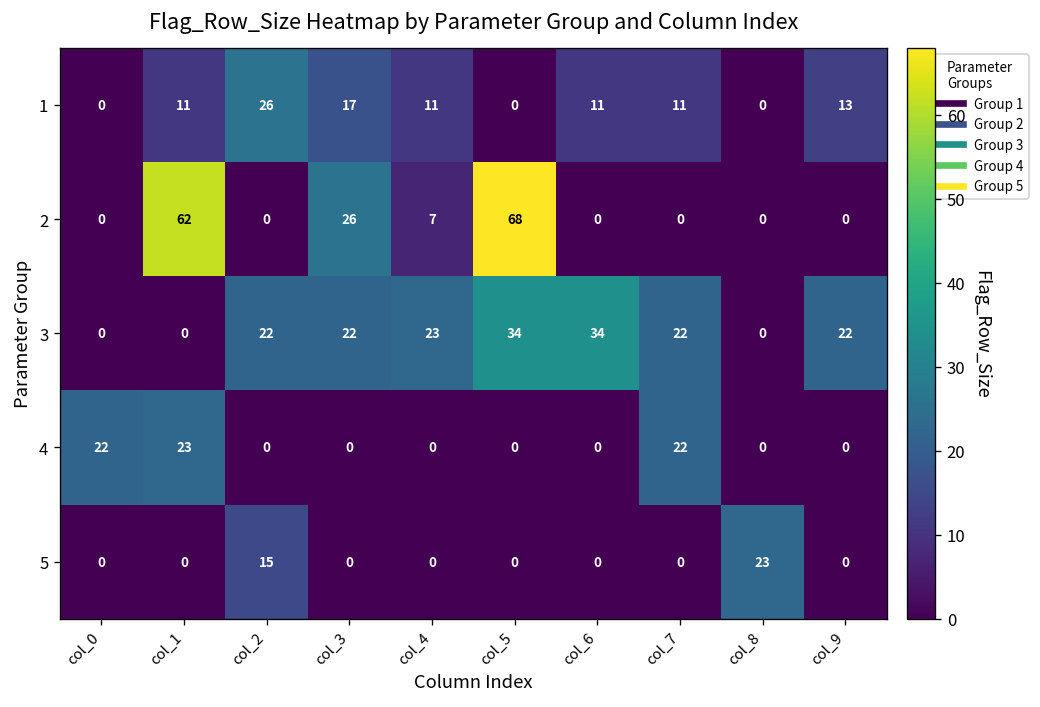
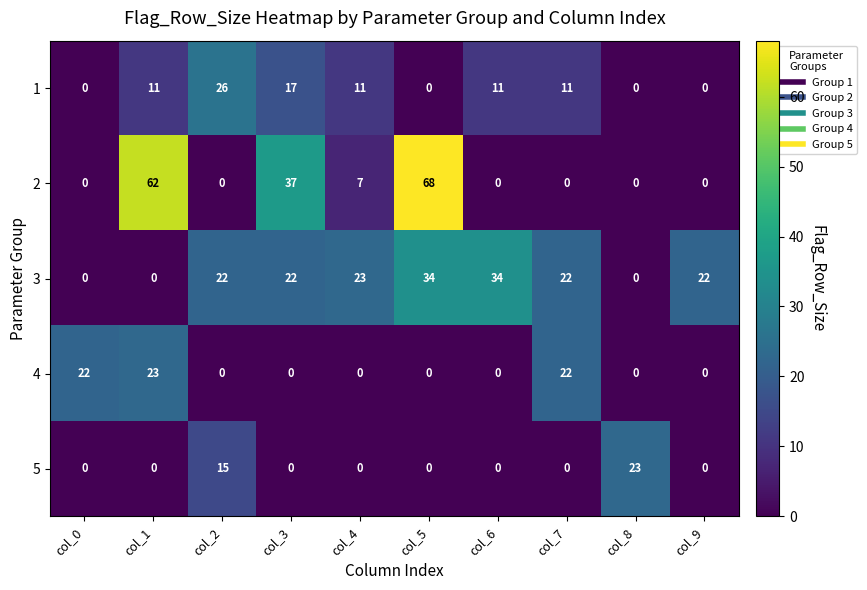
  {
    "1": {
      "col_0": 0,
      "col_1": 11,
      "col_2": 26,
      "col_3": 17,
      "col_4": 11,
      "col_5": 0,
      "col_6": 11,
      "col_7": 11,
      "col_8": 0,
-     "col_9": 13
+     "col_9": 0
    },
    "2": {
      "col_0": 0,
      "col_1": 62,
      "col_2": 0,
-     "col_3": 26,
+     "col_3": 37,
      "col_4": 7,
      "col_5": 68,
      "col_6": 0,
      "col_7": 0,
      "col_8": 0,
      "col_9": 0
    },
    "3": {
      "col_0": 0,
      "col_1": 0,
      "col_2": 22,
      "col_3": 22,
      "col_4": 23,
      "col_5": 34,
      "col_6": 34,
      "col_7": 22,
      "col_8": 0,
      "col_9": 22
    },
    "4": {
      "col_0": 22,
      "col_1": 23,
      "col_2": 0,
      "col_3": 0,
      "col_4": 0,
      "col_5": 0,
      "col_6": 0,
      "col_7": 22,
      "col_8": 0,
      "col_9": 0
    },
    "5": {
      "col_0": 0,
      "col_1": 0,
      "col_2": 15,
      "col_3": 0,
      "col_4": 0,
      "col_5": 0,
      "col_6": 0,
      "col_7": 0,
      "col_8": 23,
      "col_9": 0
    }
  }
